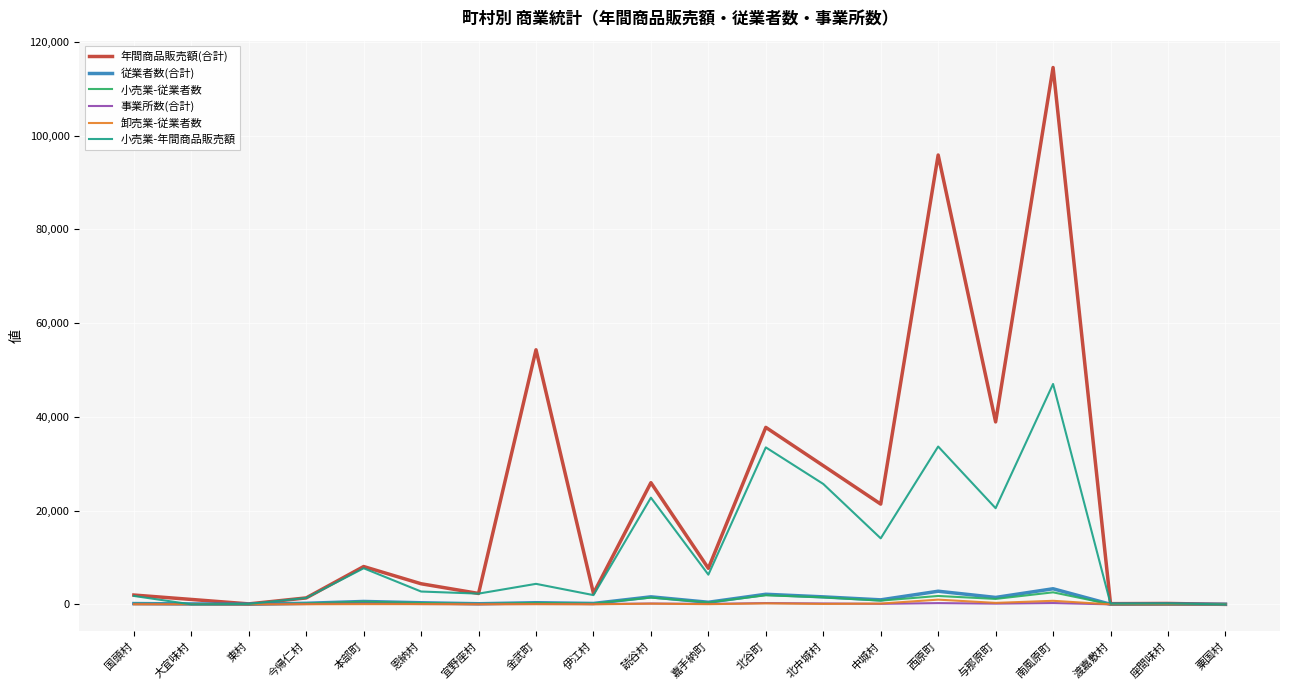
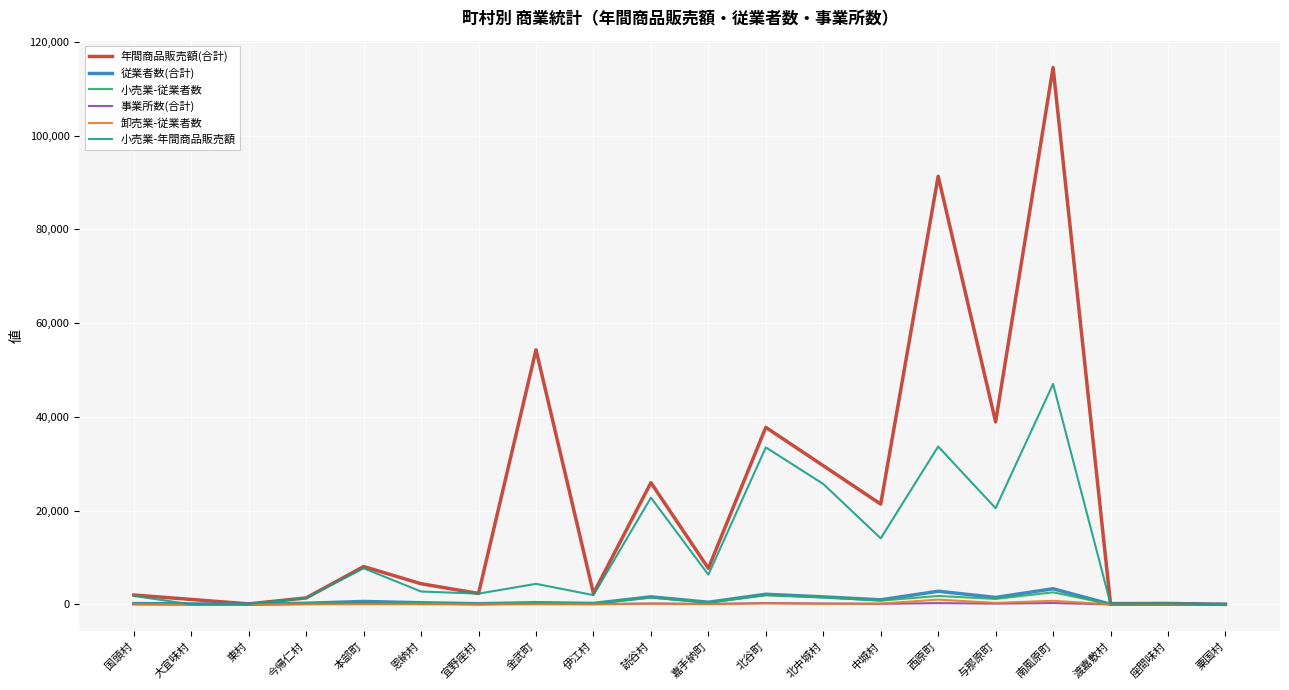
  {
    "年間商品販売額(合計)": {
      "大宜味村": "1,000",
      "恩納村": "4,000",
      "金武町": "54,000",
      "読谷村": "26,000",
      "嘉手納町": "8,000",
      "北谷町": "38,000",
      "北中城村": "30,000",
      "中城村": "21,000",
-     "西原町": "96,000",
+     "西原町": "91,000",
      "与那原町": "39,000",
      "南風原町": "115,000"
    },
    "従業者数(合計)": {
      "西原町": "3,000",
      "南風原町": "3,000"
    },
    "事業所数(合計)": {
      "西原町": "0"
    },
    "卸売業-従業者数": {
      "西原町": "1,000"
    }
  }
